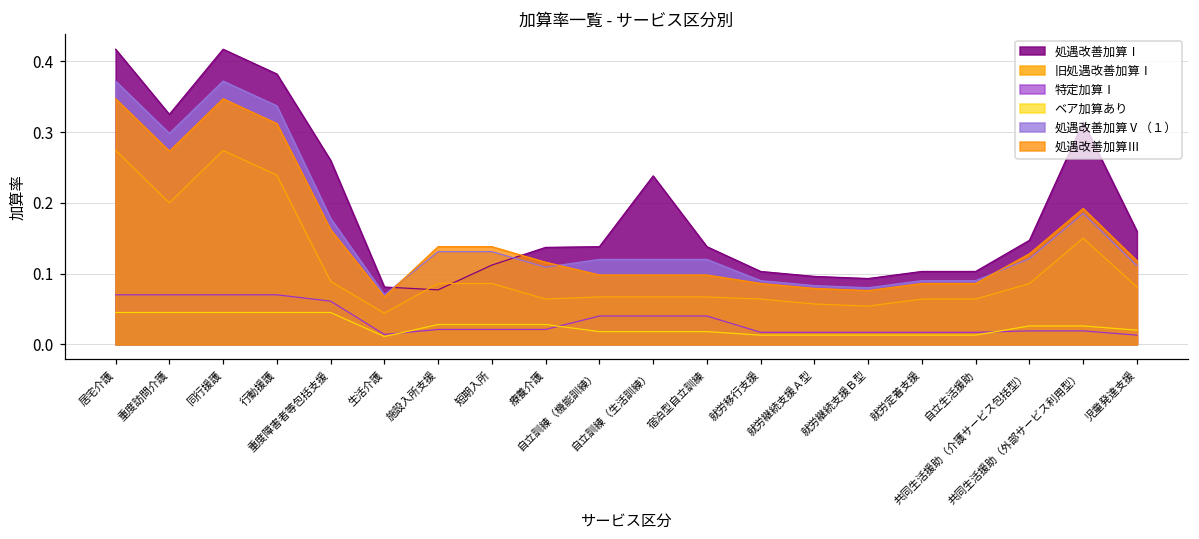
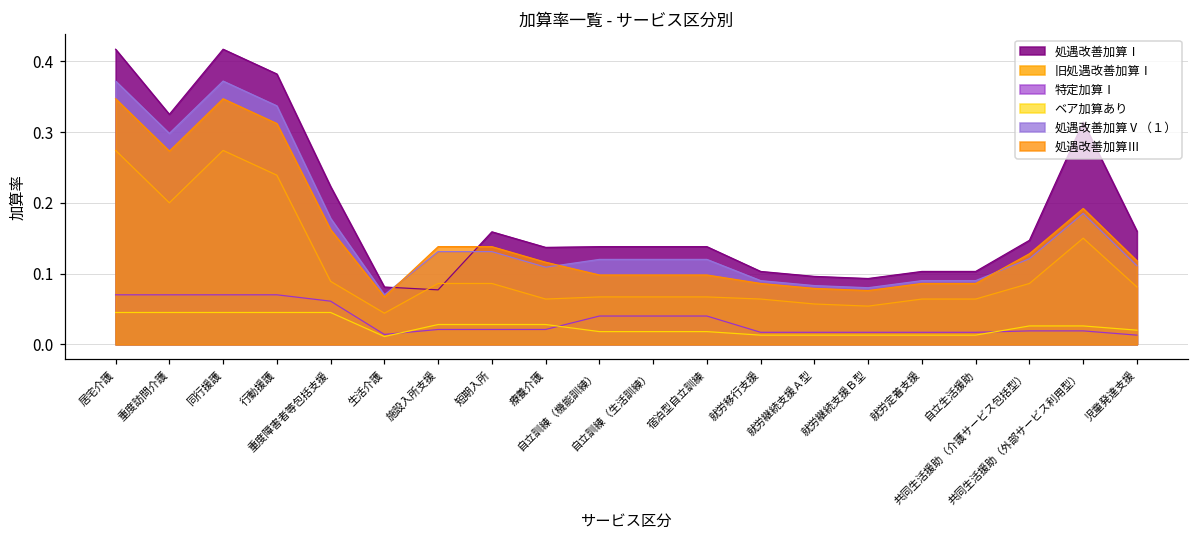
  {
    "処遇改善加算Ⅰ": {
      "居宅介護": 0.42,
      "重度訪問介護": 0.33,
      "同行援護": 0.42,
      "行動援護": 0.38,
-     "重度障害者等包括支援": 0.26,
+     "重度障害者等包括支援": 0.22,
      "生活介護": 0.08,
      "施設入所支援": 0.08,
-     "短期入所": 0.11,
+     "短期入所": 0.16,
      "療養介護": 0.14,
      "自立訓練（機能訓練）": 0.14,
-     "自立訓練（生活訓練）": 0.24,
+     "自立訓練（生活訓練）": 0.14,
      "宿泊型自立訓練": 0.14,
      "就労移行支援": 0.10,
      "就労継続支援Ａ型": 0.10,
      "就労継続支援Ｂ型": 0.09,
      "就労定着支援": 0.10,
      "自立生活援助": 0.10,
      "共同生活援助（介護サービス包括型）": 0.15,
      "児童発達支援": 0.16
    }
  }
